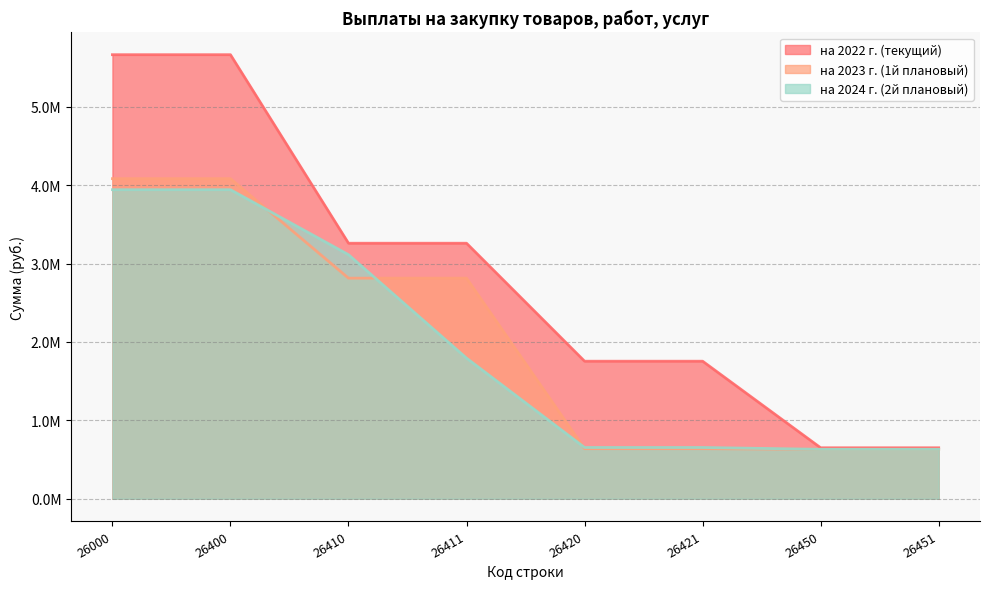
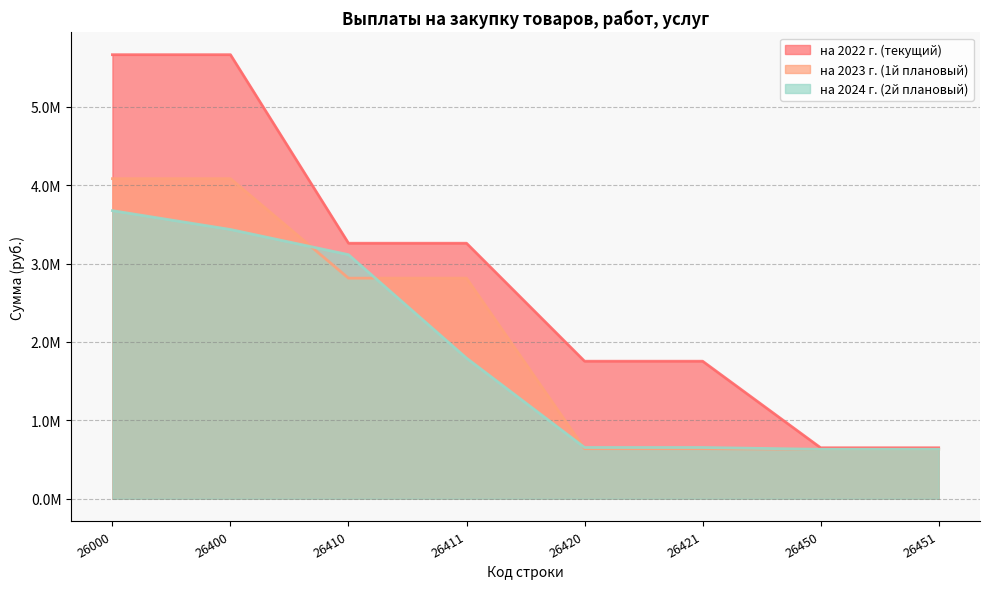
  {
    "на 2024 г. (2й плановый)": {
-     "26000": 3900000,
-     "26400": 3900000,
+     "26000": 3700000,
+     "26400": 3400000,
      "26410": 3100000,
      "26411": 1800000
    }
  }
